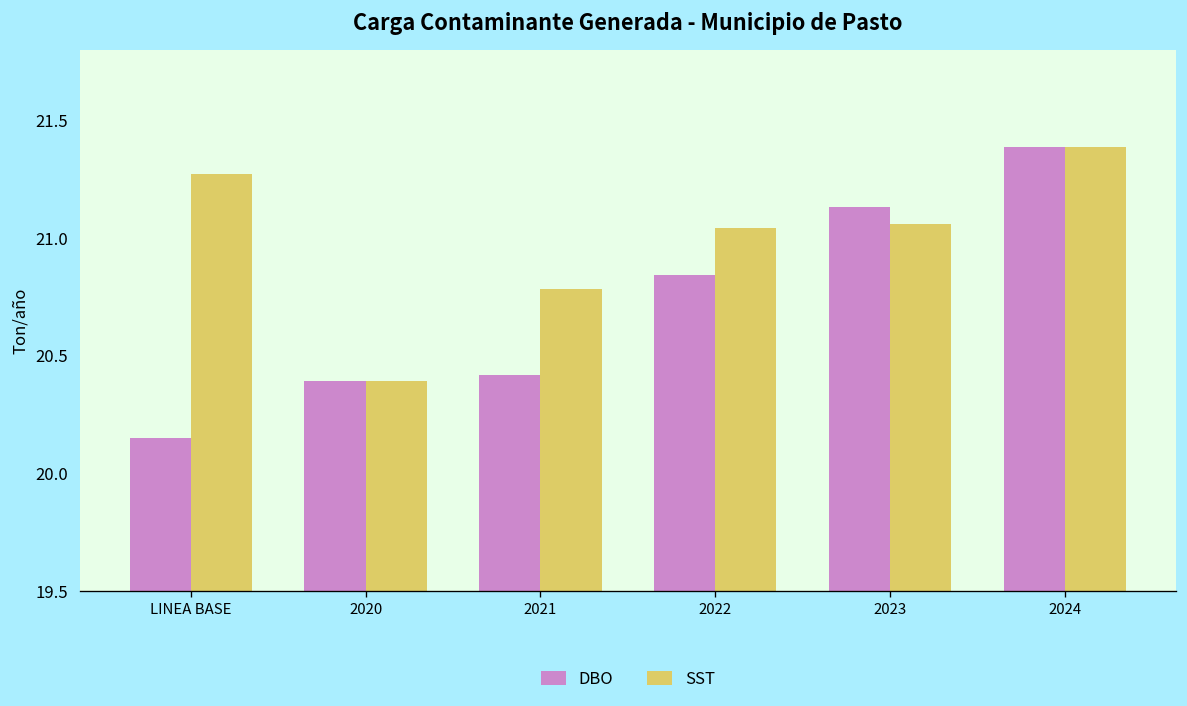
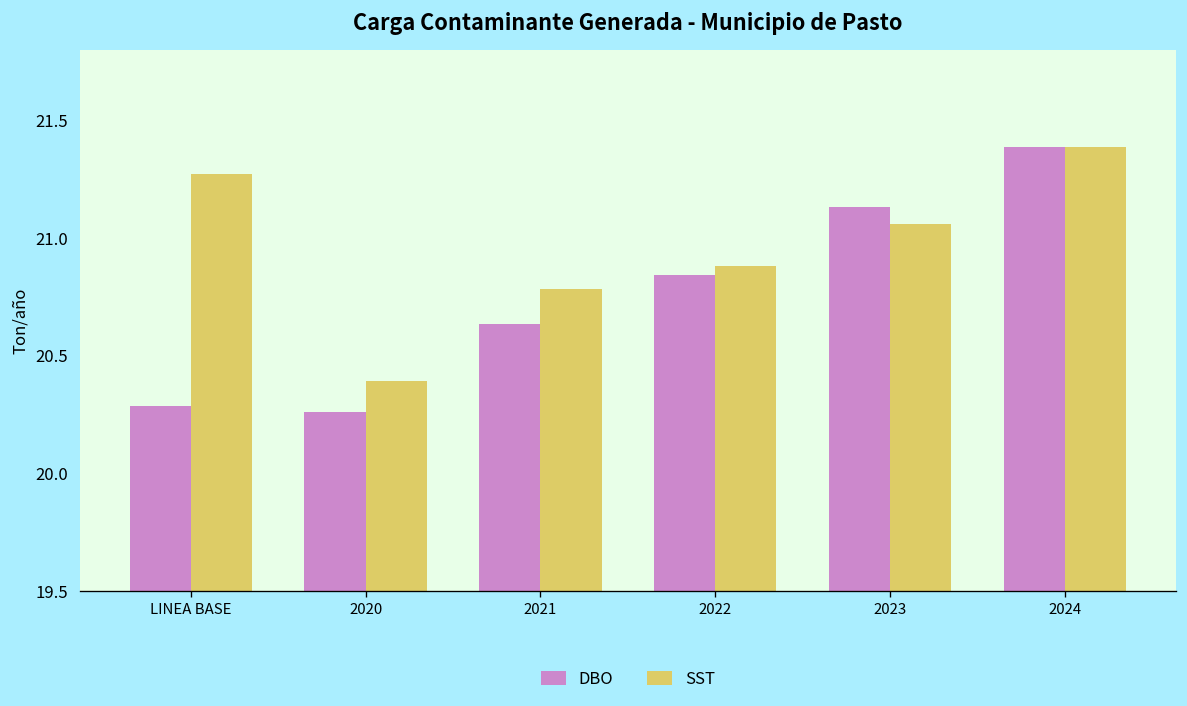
  {
    "DBO": {
-     "LINEA BASE": 20.15,
-     "2020": 20.39,
-     "2021": 20.42,
+     "LINEA BASE": 20.28,
+     "2020": 20.26,
+     "2021": 20.63,
      "2022": 20.84,
      "2023": 21.13,
      "2024": 21.39
    },
    "SST": {
      "LINEA BASE": 21.27,
      "2020": 20.39,
      "2021": 20.78,
-     "2022": 21.04,
+     "2022": 20.88,
      "2023": 21.06,
      "2024": 21.39
    }
  }
